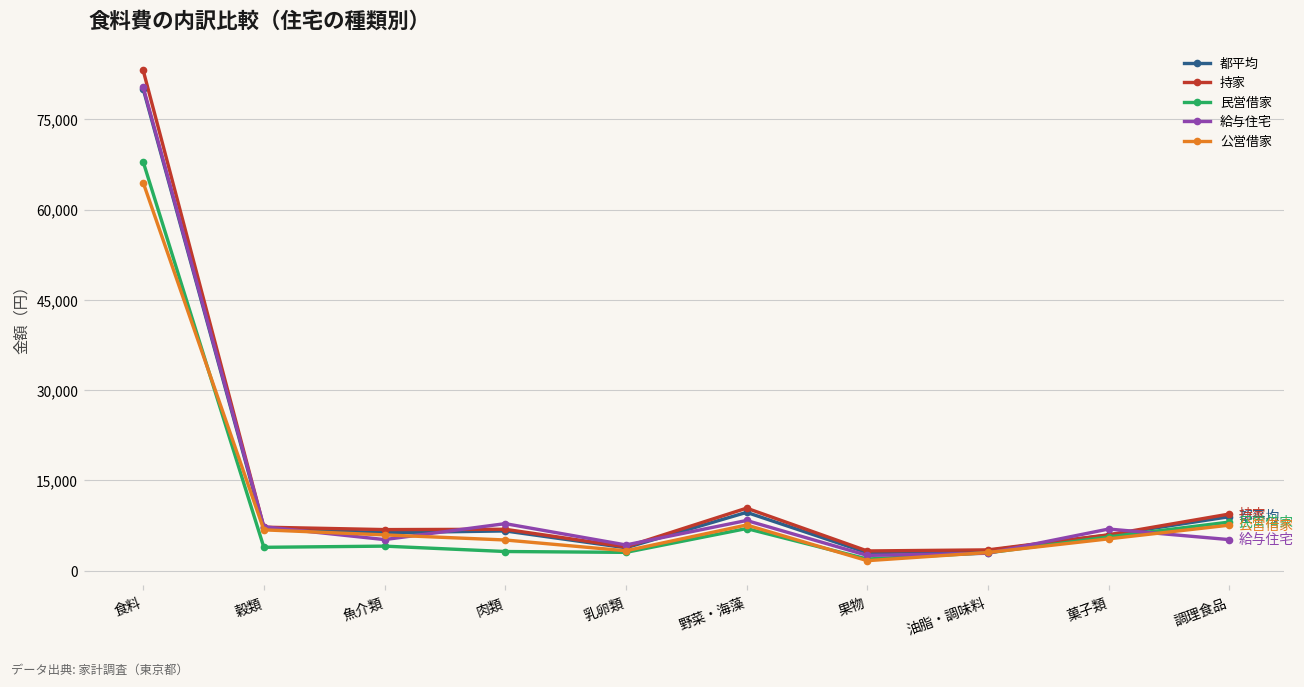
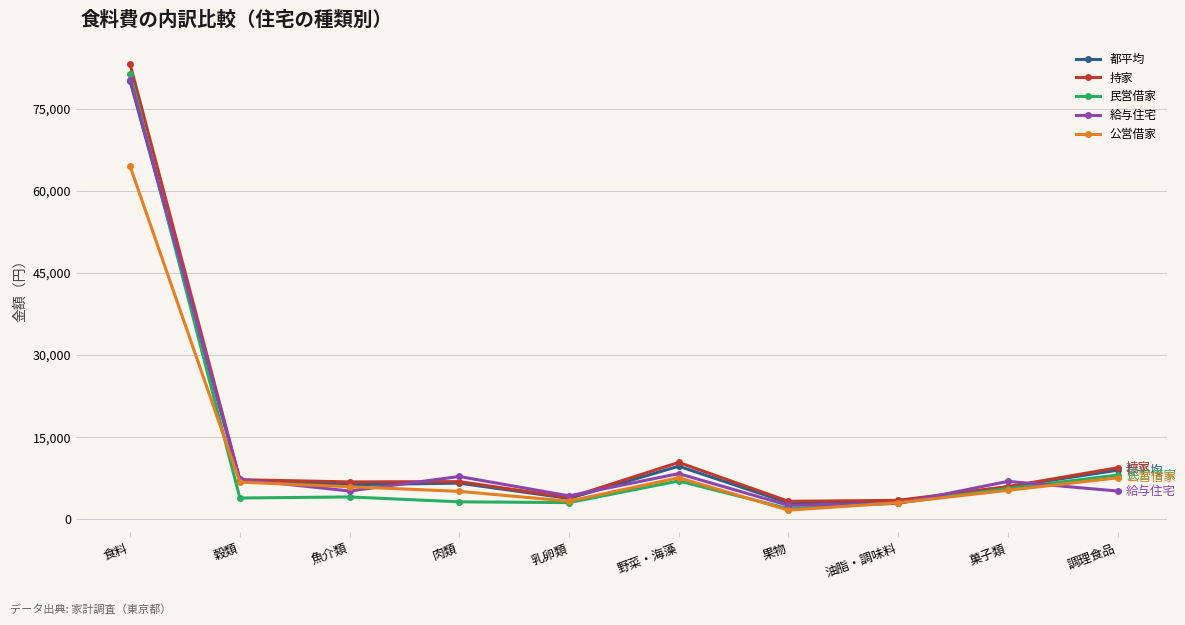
  {
    "都平均": {
      "野菜・海藻": "10,000"
    },
    "持家": {
      "食料": "83,000",
      "魚介類": "7,000",
      "野菜・海藻": "10,000"
    },
    "民営借家": {
-     "食料": "68,000",
+     "食料": "81,000",
      "穀類": "4,000",
      "魚介類": "4,000",
      "肉類": "3,000",
      "野菜・海藻": "7,000",
      "調理食品": "8,000"
    },
    "給与住宅": {
      "魚介類": "5,000",
      "肉類": "8,000",
      "野菜・海藻": "8,000",
      "菓子類": "7,000",
      "調理食品": "5,000"
    },
    "公営借家": {
      "食料": "64,000",
      "肉類": "5,000",
      "野菜・海藻": "8,000",
      "調理食品": "8,000"
    }
  }
